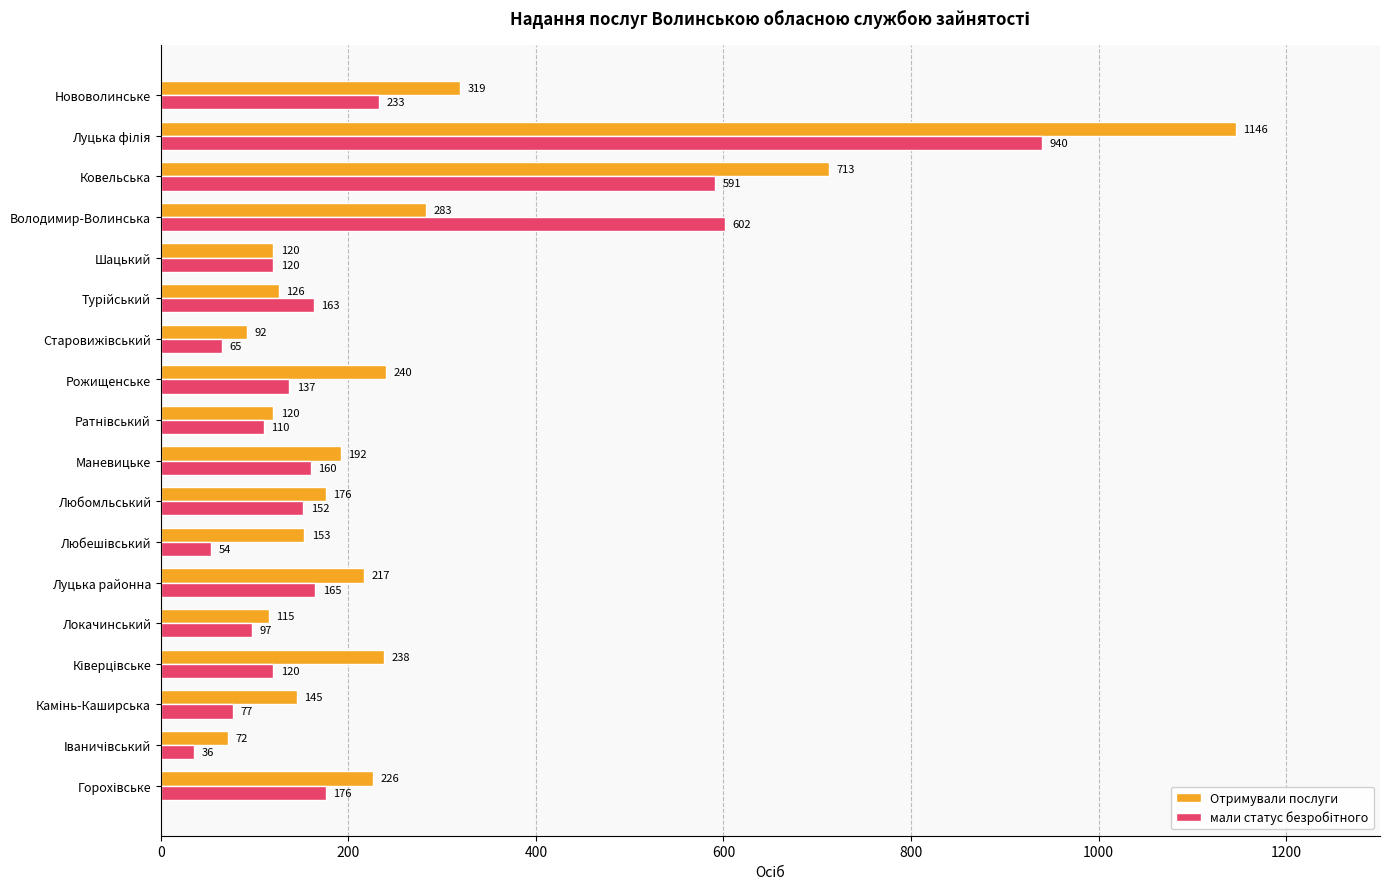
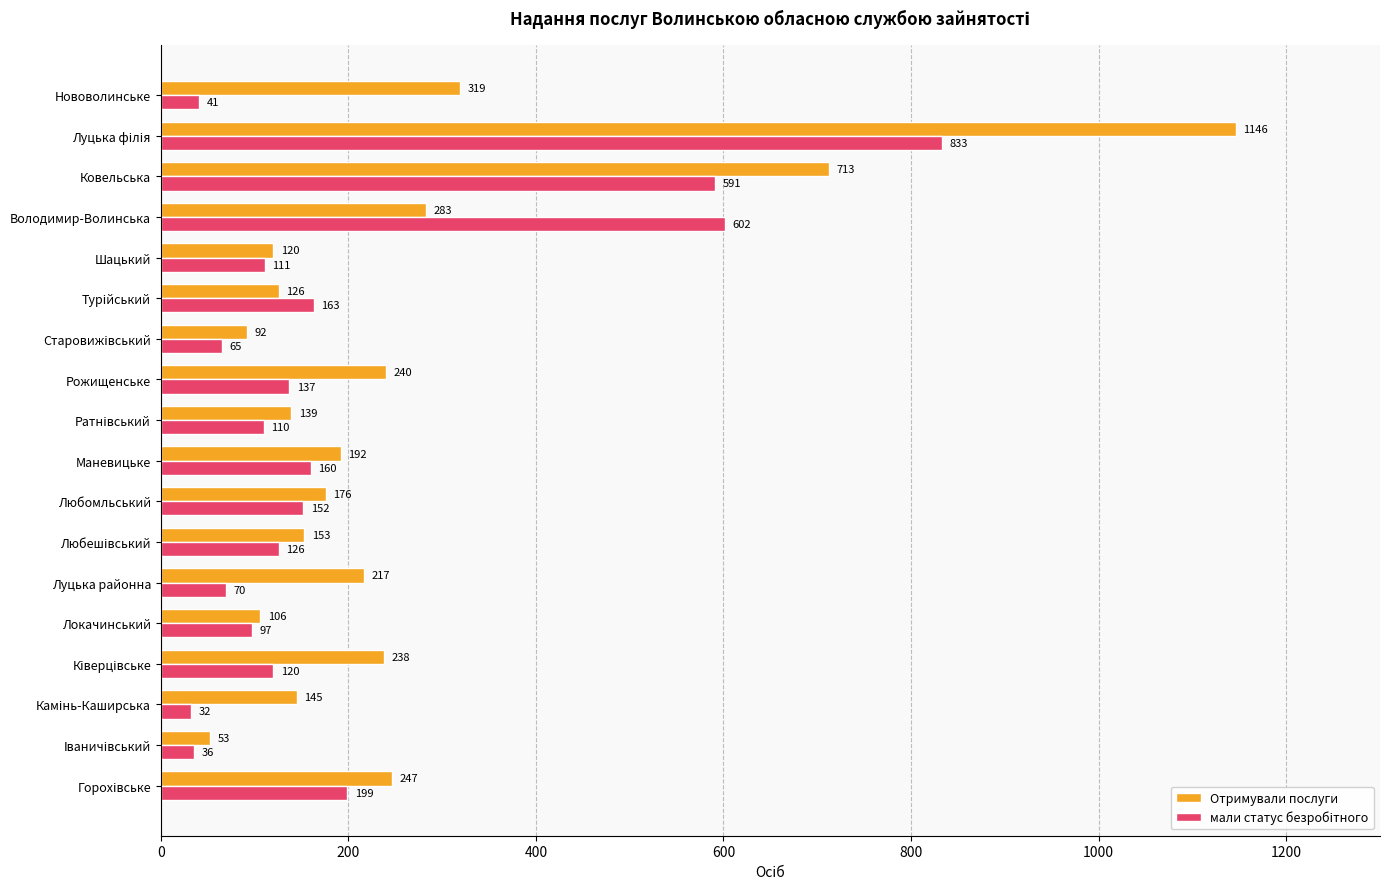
  {
    "Отримували послуги": {
      "Нововолинське": 319,
      "Луцька філія": 1146,
      "Ковельська": 713,
      "Володимир-Волинська": 283,
      "Шацький": 120,
      "Турійський": 126,
      "Старовижівський": 92,
      "Рожищенське": 240,
-     "Ратнівський": 120,
+     "Ратнівський": 139,
      "Маневицьке": 192,
      "Любомльський": 176,
      "Любешівський": 153,
      "Луцька районна": 217,
-     "Локачинський": 115,
+     "Локачинський": 106,
      "Ківерцівське": 238,
      "Камінь-Каширська": 145,
-     "Іваничівський": 72,
-     "Горохівське": 226
+     "Іваничівський": 53,
+     "Горохівське": 247
    },
    "мали статус безробітного": {
-     "Нововолинське": 233,
-     "Луцька філія": 940,
+     "Нововолинське": 41,
+     "Луцька філія": 833,
      "Ковельська": 591,
      "Володимир-Волинська": 602,
-     "Шацький": 120,
+     "Шацький": 111,
      "Турійський": 163,
      "Старовижівський": 65,
      "Рожищенське": 137,
      "Ратнівський": 110,
      "Маневицьке": 160,
      "Любомльський": 152,
-     "Любешівський": 54,
-     "Луцька районна": 165,
+     "Любешівський": 126,
+     "Луцька районна": 70,
      "Локачинський": 97,
      "Ківерцівське": 120,
-     "Камінь-Каширська": 77,
+     "Камінь-Каширська": 32,
      "Іваничівський": 36,
-     "Горохівське": 176
+     "Горохівське": 199
    }
  }
